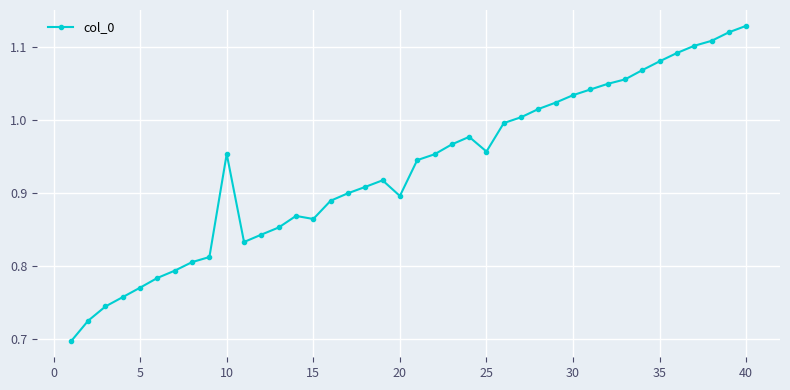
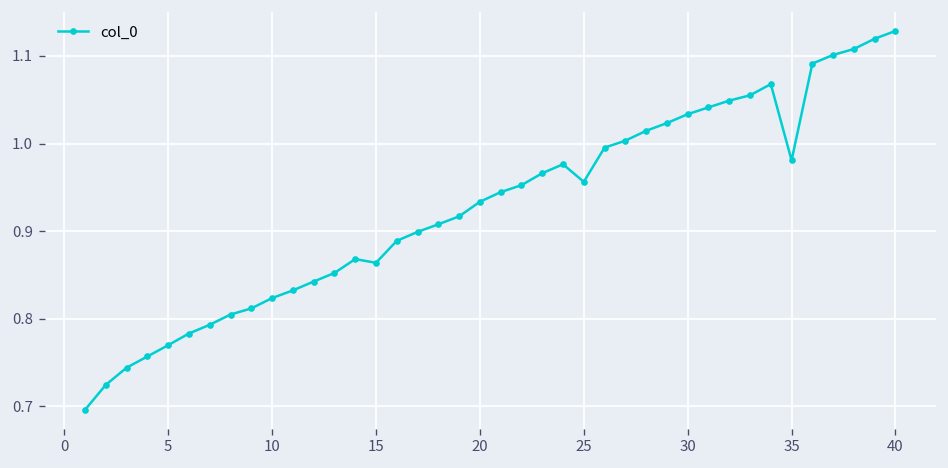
  {
    "5": 0.77,
-   "10": 0.95,
+   "10": 0.82,
    "15": 0.86,
-   "20": 0.90,
+   "20": 0.93,
    "25": 0.96,
    "30": 1.03,
-   "35": 1.08,
+   "35": 0.98,
    "40": 1.13
  }
